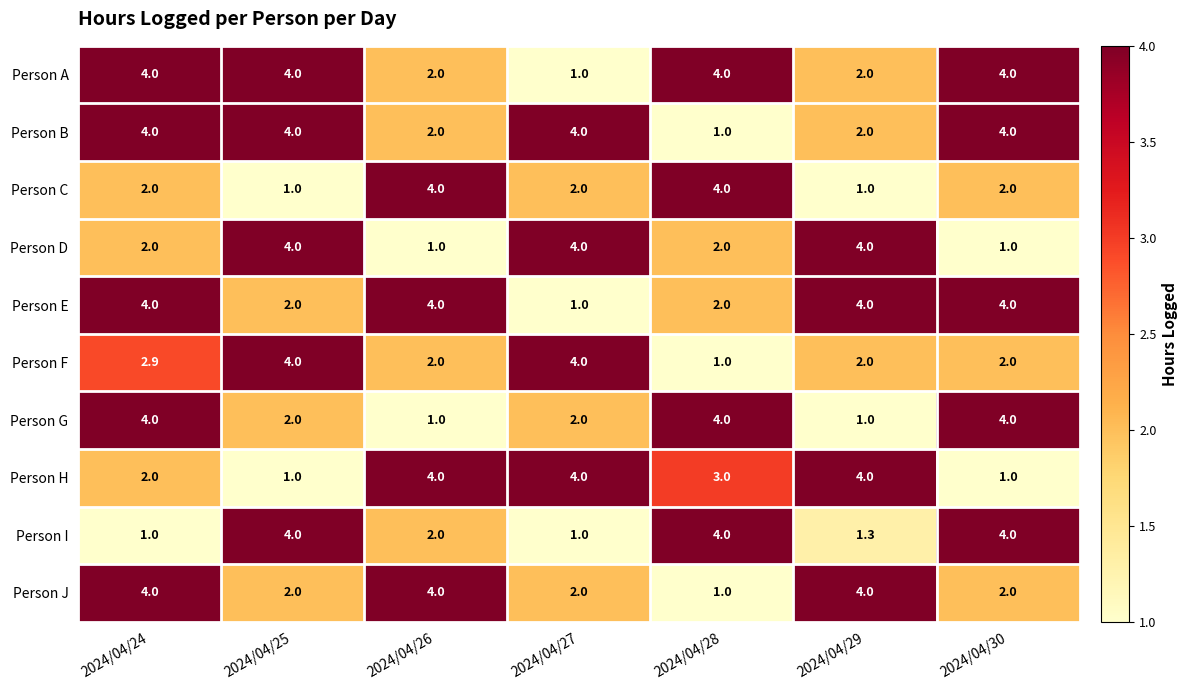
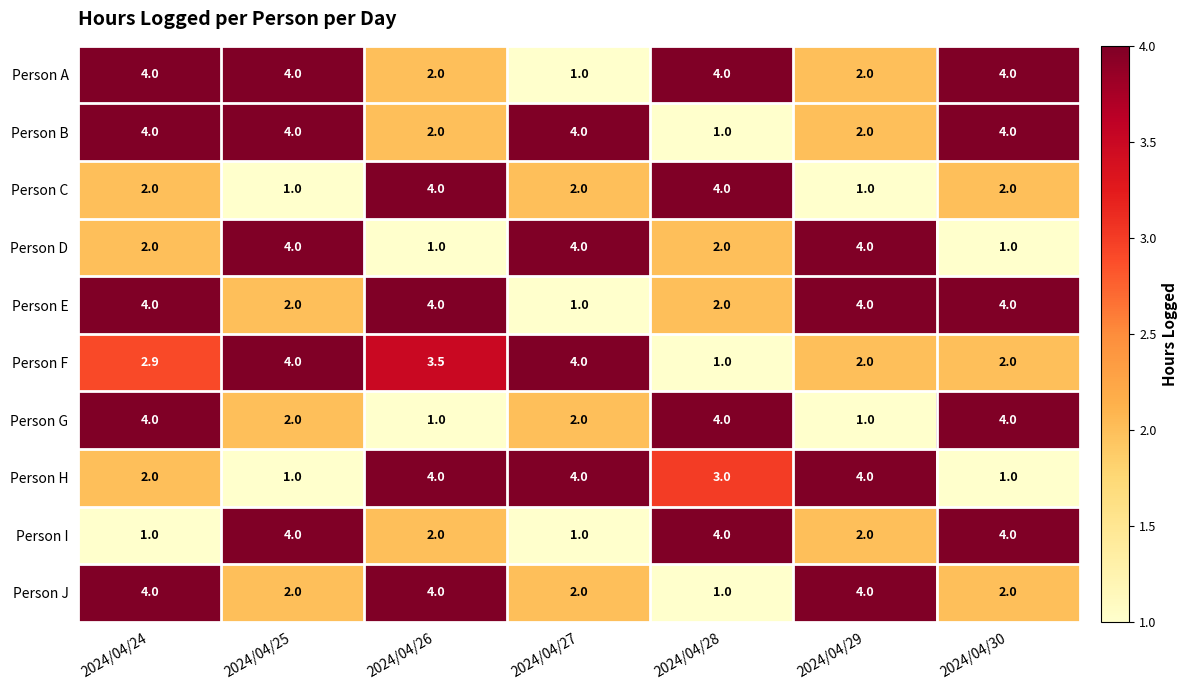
  {
    "Person A": {
      "2024/04/24": 4.0,
      "2024/04/25": 4.0,
      "2024/04/26": 2.0,
      "2024/04/27": 1.0,
      "2024/04/28": 4.0,
      "2024/04/29": 2.0,
      "2024/04/30": 4.0
    },
    "Person B": {
      "2024/04/24": 4.0,
      "2024/04/25": 4.0,
      "2024/04/26": 2.0,
      "2024/04/27": 4.0,
      "2024/04/28": 1.0,
      "2024/04/29": 2.0,
      "2024/04/30": 4.0
    },
    "Person C": {
      "2024/04/24": 2.0,
      "2024/04/25": 1.0,
      "2024/04/26": 4.0,
      "2024/04/27": 2.0,
      "2024/04/28": 4.0,
      "2024/04/29": 1.0,
      "2024/04/30": 2.0
    },
    "Person D": {
      "2024/04/24": 2.0,
      "2024/04/25": 4.0,
      "2024/04/26": 1.0,
      "2024/04/27": 4.0,
      "2024/04/28": 2.0,
      "2024/04/29": 4.0,
      "2024/04/30": 1.0
    },
    "Person E": {
      "2024/04/24": 4.0,
      "2024/04/25": 2.0,
      "2024/04/26": 4.0,
      "2024/04/27": 1.0,
      "2024/04/28": 2.0,
      "2024/04/29": 4.0,
      "2024/04/30": 4.0
    },
    "Person F": {
      "2024/04/24": 2.9,
      "2024/04/25": 4.0,
-     "2024/04/26": 2.0,
+     "2024/04/26": 3.5,
      "2024/04/27": 4.0,
      "2024/04/28": 1.0,
      "2024/04/29": 2.0,
      "2024/04/30": 2.0
    },
    "Person G": {
      "2024/04/24": 4.0,
      "2024/04/25": 2.0,
      "2024/04/26": 1.0,
      "2024/04/27": 2.0,
      "2024/04/28": 4.0,
      "2024/04/29": 1.0,
      "2024/04/30": 4.0
    },
    "Person H": {
      "2024/04/24": 2.0,
      "2024/04/25": 1.0,
      "2024/04/26": 4.0,
      "2024/04/27": 4.0,
      "2024/04/28": 3.0,
      "2024/04/29": 4.0,
      "2024/04/30": 1.0
    },
    "Person I": {
      "2024/04/24": 1.0,
      "2024/04/25": 4.0,
      "2024/04/26": 2.0,
      "2024/04/27": 1.0,
      "2024/04/28": 4.0,
-     "2024/04/29": 1.3,
+     "2024/04/29": 2.0,
      "2024/04/30": 4.0
    },
    "Person J": {
      "2024/04/24": 4.0,
      "2024/04/25": 2.0,
      "2024/04/26": 4.0,
      "2024/04/27": 2.0,
      "2024/04/28": 1.0,
      "2024/04/29": 4.0,
      "2024/04/30": 2.0
    }
  }
